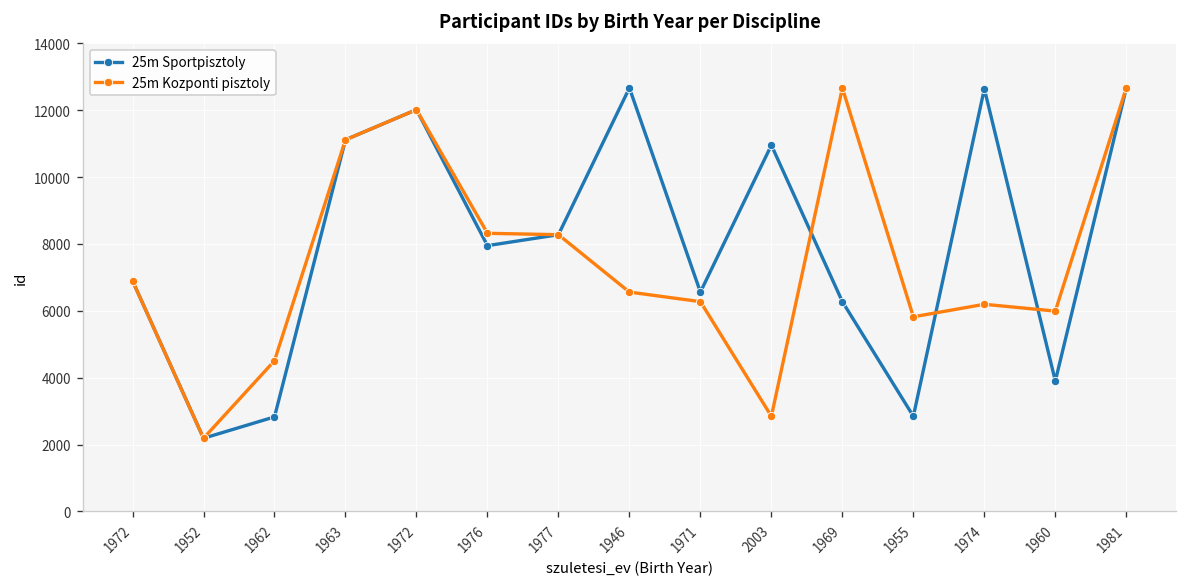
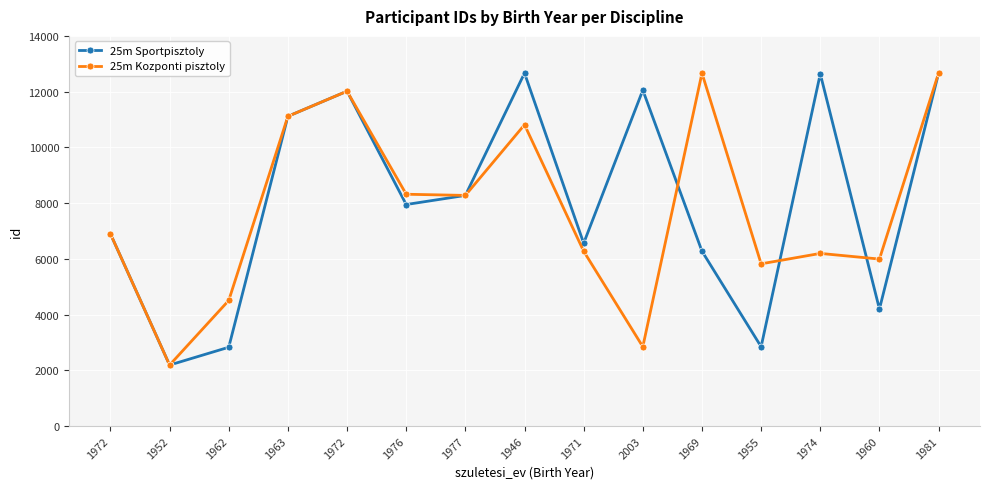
  {
    "25m Sportpisztoly": {
      "1962": 2800,
      "1976": 7900,
      "1946": 12700,
      "1971": 6600,
-     "2003": 11000,
+     "2003": 12100,
      "1969": 6300,
      "1955": 2800,
      "1974": 12600,
-     "1960": 3900
+     "1960": 4200
    },
    "25m Kozponti pisztoly": {
      "1962": 4500,
      "1976": 8300,
-     "1946": 6600,
+     "1946": 10800,
      "1971": 6300,
      "2003": 2800,
      "1969": 12700,
      "1955": 5800,
      "1974": 6200,
      "1960": 6000
    }
  }
